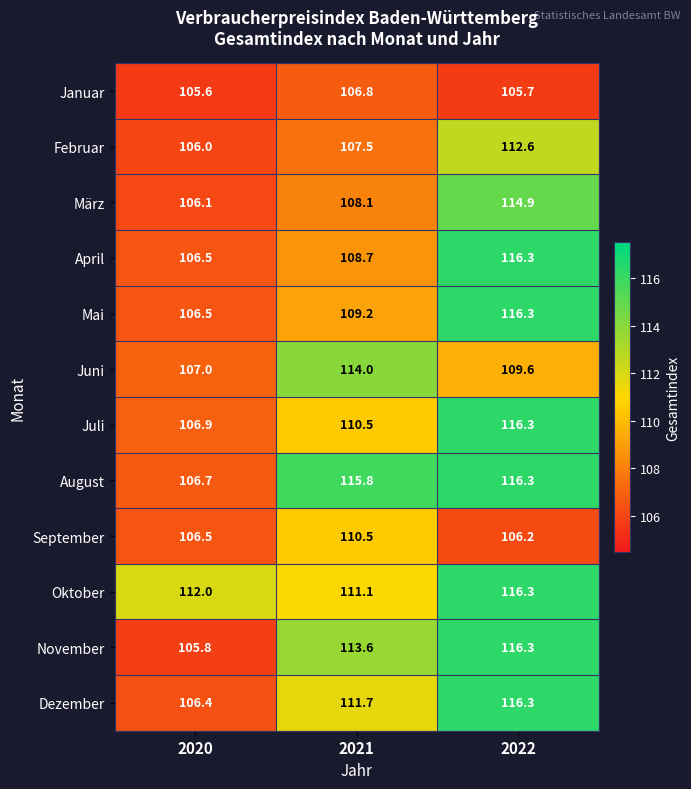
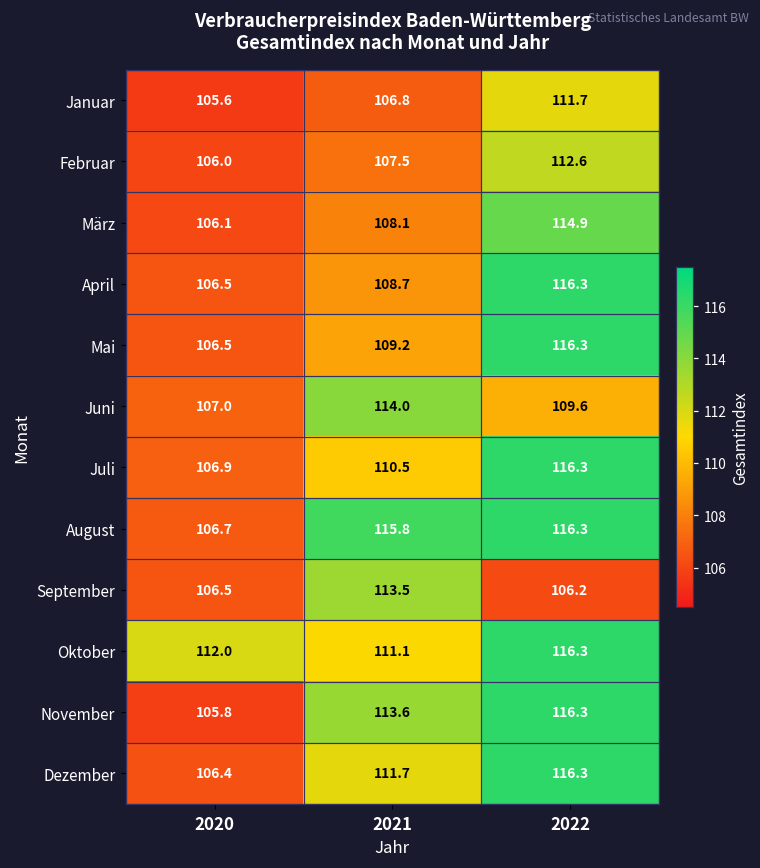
  {
    "Januar": {
      "2020": 105.6,
      "2021": 106.8,
-     "2022": 105.7
+     "2022": 111.7
    },
    "Februar": {
      "2020": 106.0,
      "2021": 107.5,
      "2022": 112.6
    },
    "März": {
      "2020": 106.1,
      "2021": 108.1,
      "2022": 114.9
    },
    "April": {
      "2020": 106.5,
      "2021": 108.7,
      "2022": 116.3
    },
    "Mai": {
      "2020": 106.5,
      "2021": 109.2,
      "2022": 116.3
    },
    "Juni": {
      "2020": 107.0,
      "2021": 114.0,
      "2022": 109.6
    },
    "Juli": {
      "2020": 106.9,
      "2021": 110.5,
      "2022": 116.3
    },
    "August": {
      "2020": 106.7,
      "2021": 115.8,
      "2022": 116.3
    },
    "September": {
      "2020": 106.5,
-     "2021": 110.5,
+     "2021": 113.5,
      "2022": 106.2
    },
    "Oktober": {
      "2020": 112.0,
      "2021": 111.1,
      "2022": 116.3
    },
    "November": {
      "2020": 105.8,
      "2021": 113.6,
      "2022": 116.3
    },
    "Dezember": {
      "2020": 106.4,
      "2021": 111.7,
      "2022": 116.3
    }
  }
